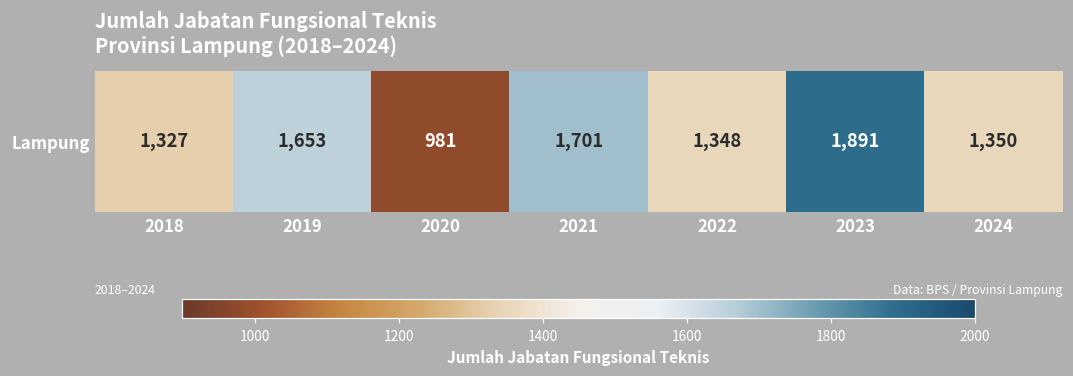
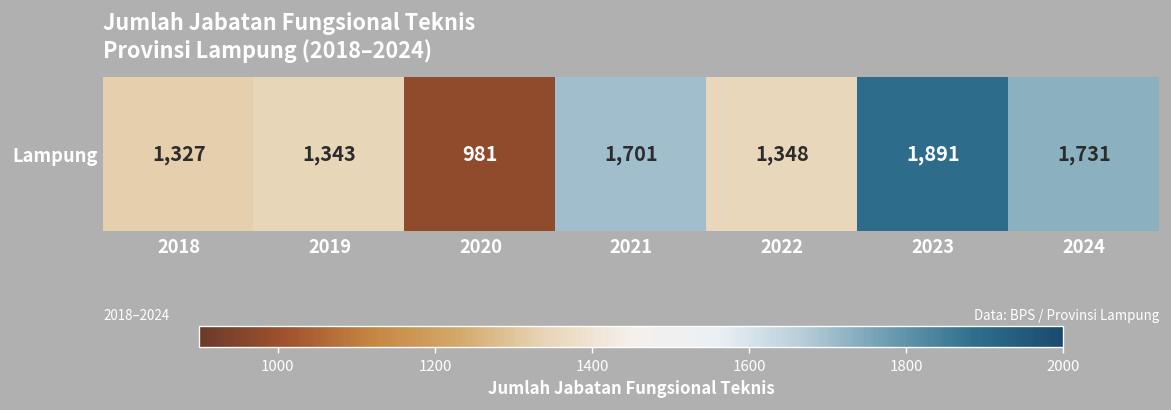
  {
    "Lampung": {
      "2018": "1,327",
-     "2019": "1,653",
+     "2019": "1,343",
      "2020": "981",
      "2021": "1,701",
      "2022": "1,348",
      "2023": "1,891",
-     "2024": "1,350"
+     "2024": "1,731"
    }
  }
